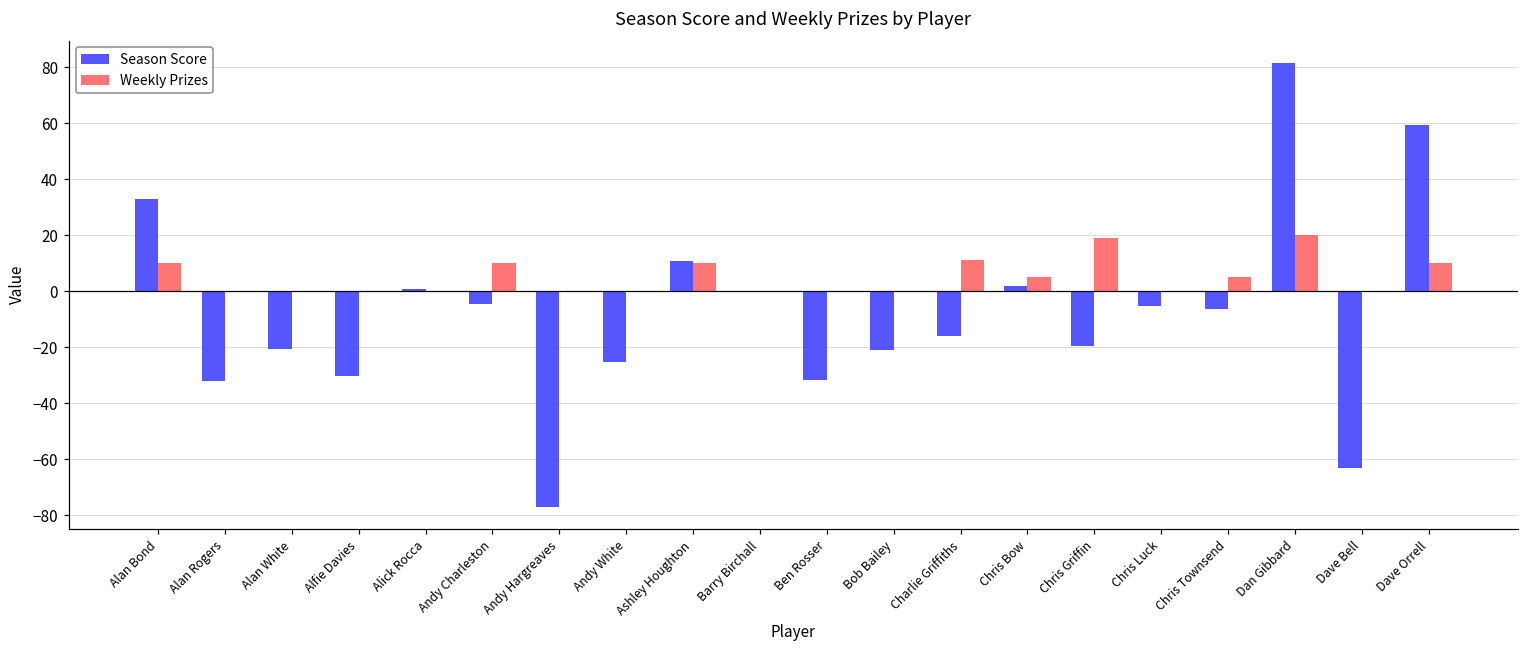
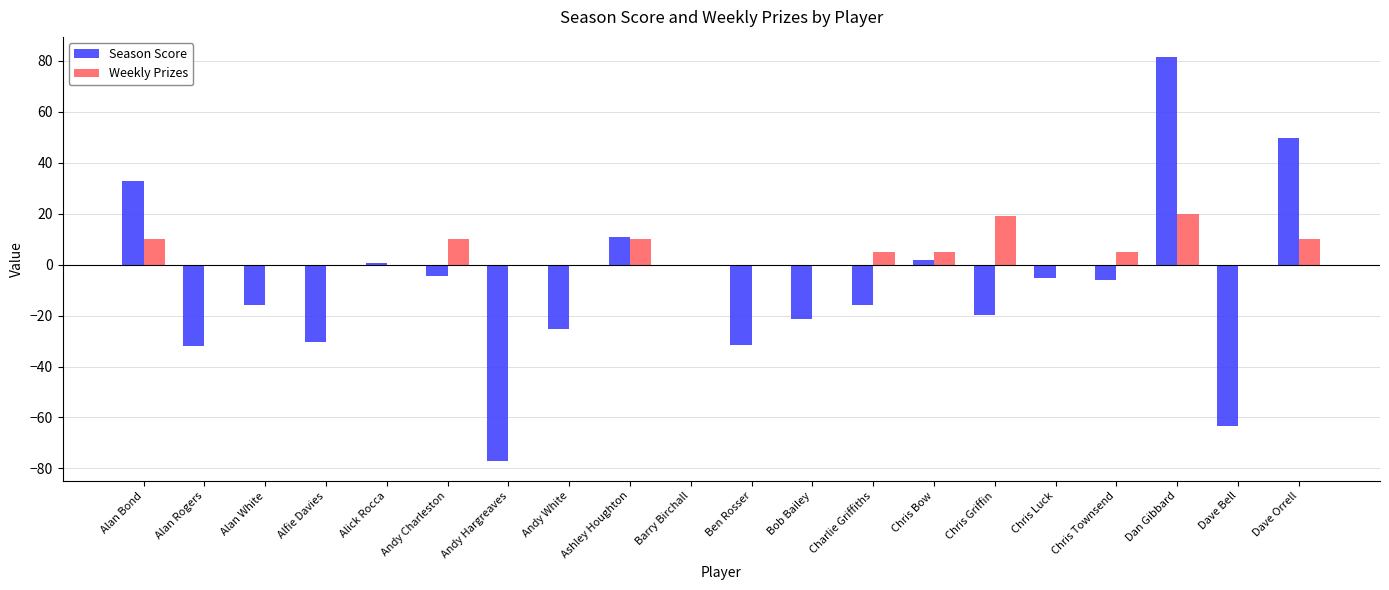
  {
    "Season Score": {
      "Alan Bond": 33,
      "Alan Rogers": -32,
-     "Alan White": -21,
+     "Alan White": -16,
      "Alfie Davies": -30,
      "Andy Charleston": -5,
      "Andy Hargreaves": -77,
      "Andy White": -25,
      "Ashley Houghton": 11,
      "Ben Rosser": -32,
      "Bob Bailey": -21,
      "Charlie Griffiths": -16,
      "Chris Bow": 2,
      "Chris Griffin": -20,
      "Chris Luck": -5,
      "Chris Townsend": -6,
      "Dan Gibbard": 82,
      "Dave Bell": -63,
-     "Dave Orrell": 59
+     "Dave Orrell": 50
    },
    "Weekly Prizes": {
      "Alan Bond": 10,
      "Alan Rogers": 0,
      "Alan White": 0,
      "Alfie Davies": 0,
      "Alick Rocca": 0,
      "Andy Charleston": 10,
      "Andy Hargreaves": 0,
      "Andy White": 0,
      "Ashley Houghton": 10,
      "Barry Birchall": 0,
      "Ben Rosser": 0,
      "Bob Bailey": 0,
-     "Charlie Griffiths": 11,
+     "Charlie Griffiths": 5,
      "Chris Bow": 5,
      "Chris Griffin": 19,
      "Chris Luck": 0,
      "Chris Townsend": 5,
      "Dan Gibbard": 20,
      "Dave Bell": 0,
      "Dave Orrell": 10
    }
  }
